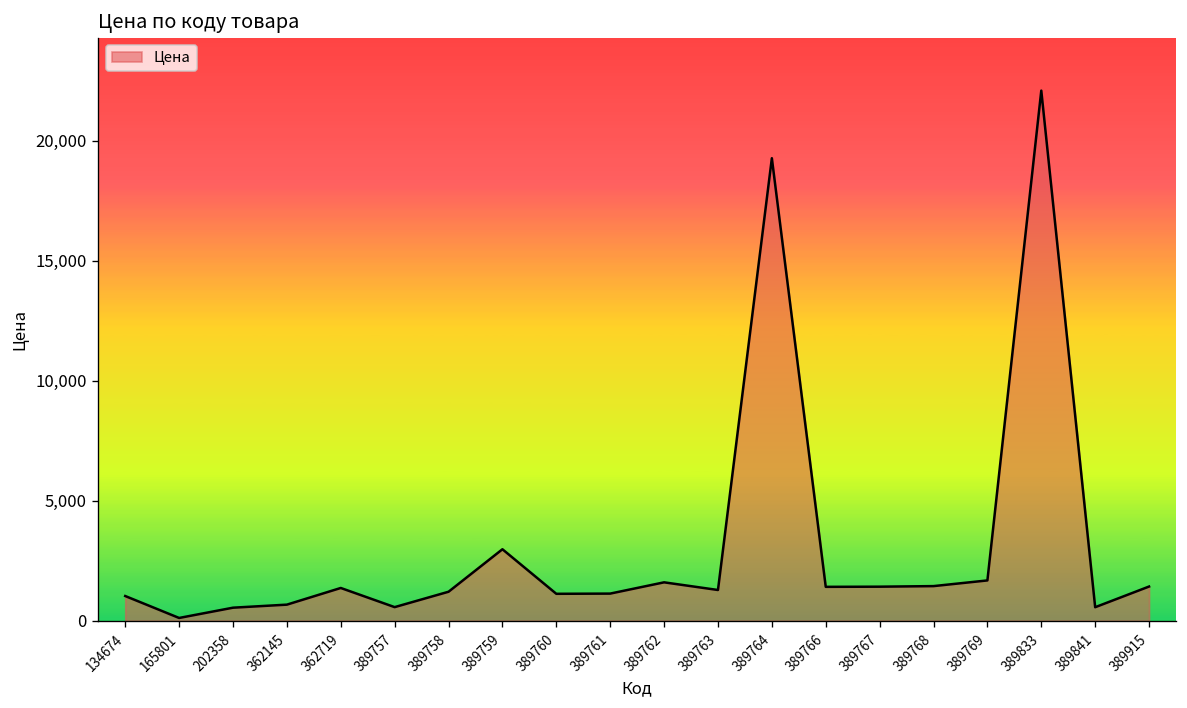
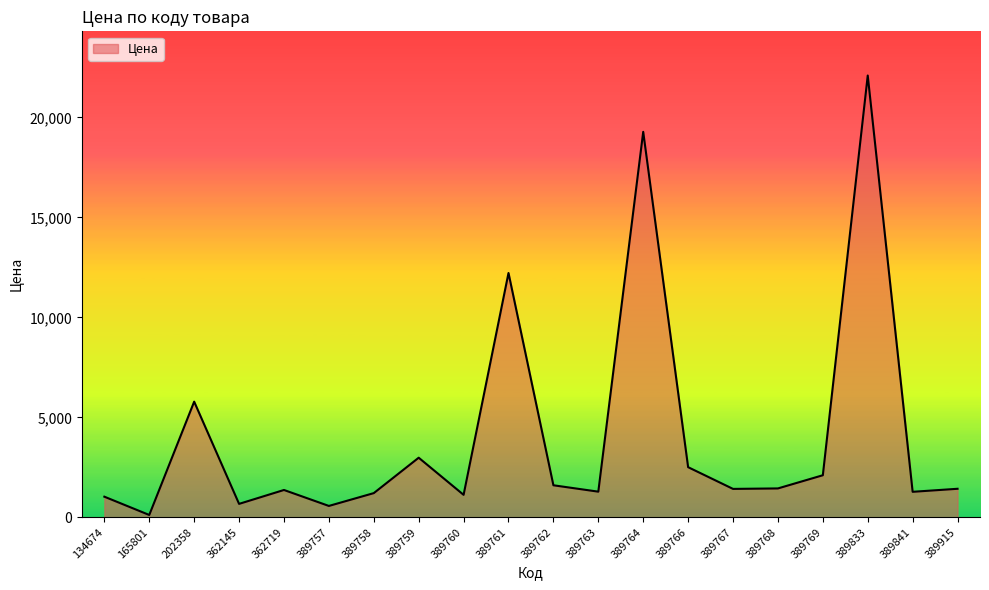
  {
    "134674": "1,000",
    "165801": "100",
-   "202358": "500",
+   "202358": "5,800",
    "362145": "700",
    "362719": "1,400",
    "389757": "600",
    "389758": "1,200",
    "389759": "3,000",
    "389760": "1,100",
-   "389761": "1,100",
+   "389761": "12,200",
    "389762": "1,600",
    "389763": "1,300",
    "389764": "19,300",
-   "389766": "1,400",
+   "389766": "2,500",
    "389767": "1,400",
    "389768": "1,400",
-   "389769": "1,700",
+   "389769": "2,100",
    "389833": "22,100",
-   "389841": "600",
+   "389841": "1,300",
    "389915": "1,400"
  }
